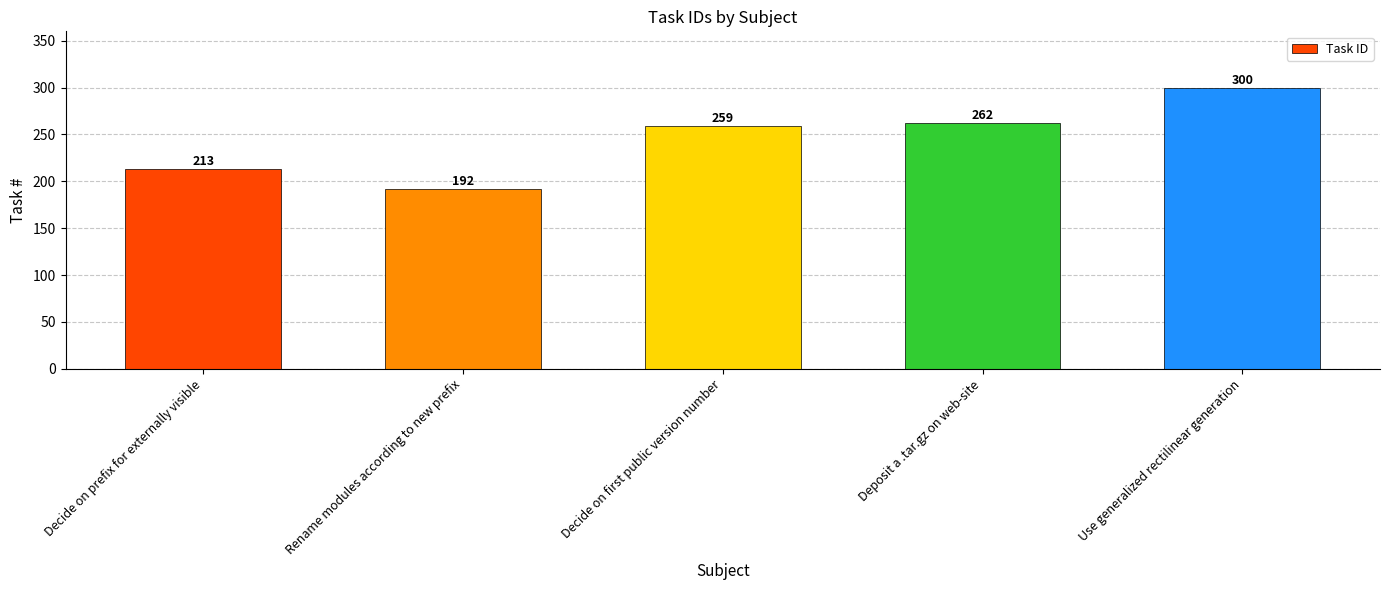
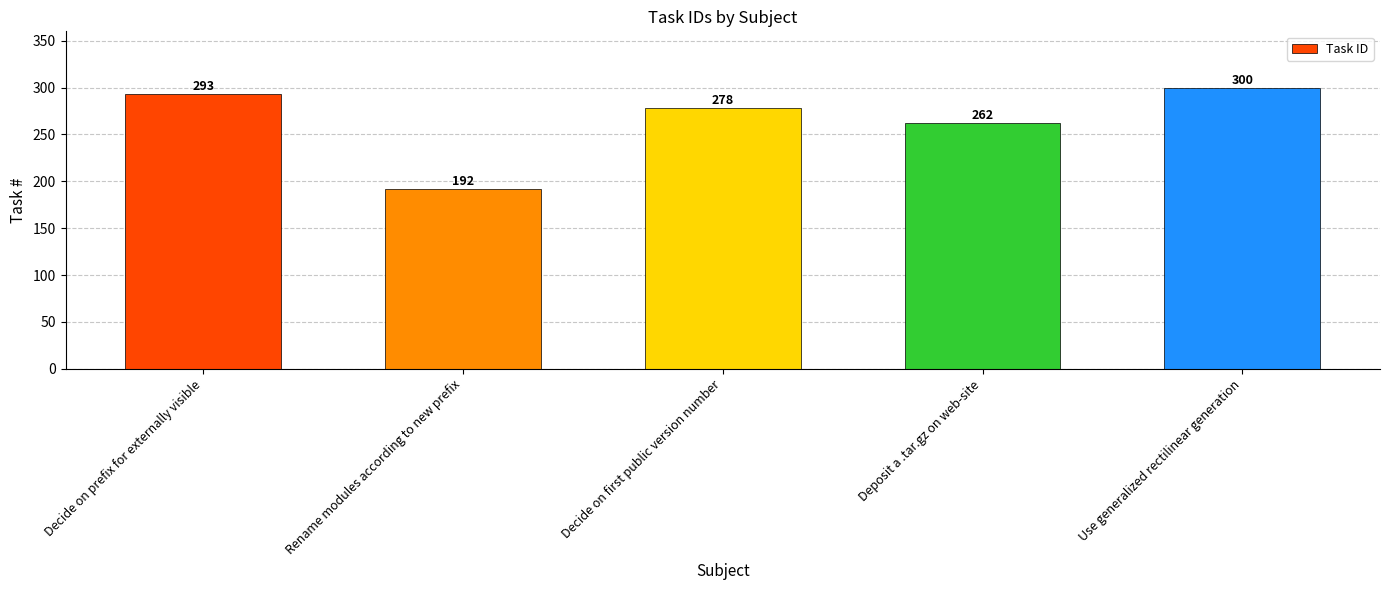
  {
-   "Decide on prefix for externally visible": 213,
+   "Decide on prefix for externally visible": 293,
    "Rename modules according to new prefix": 192,
-   "Decide on first public version number": 259,
+   "Decide on first public version number": 278,
    "Deposit a .tar.gz on web-site": 262,
    "Use generalized rectilinear generation": 300
  }
